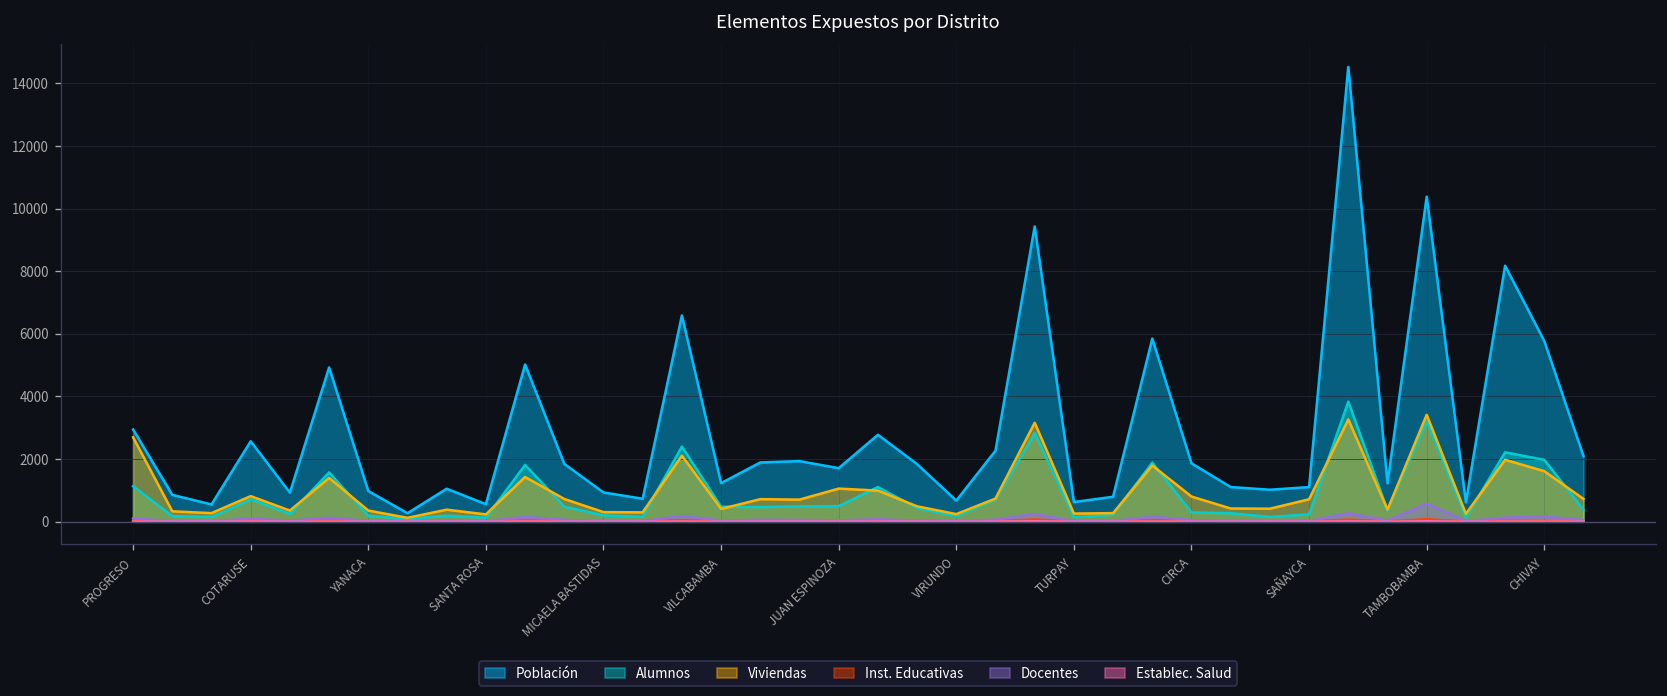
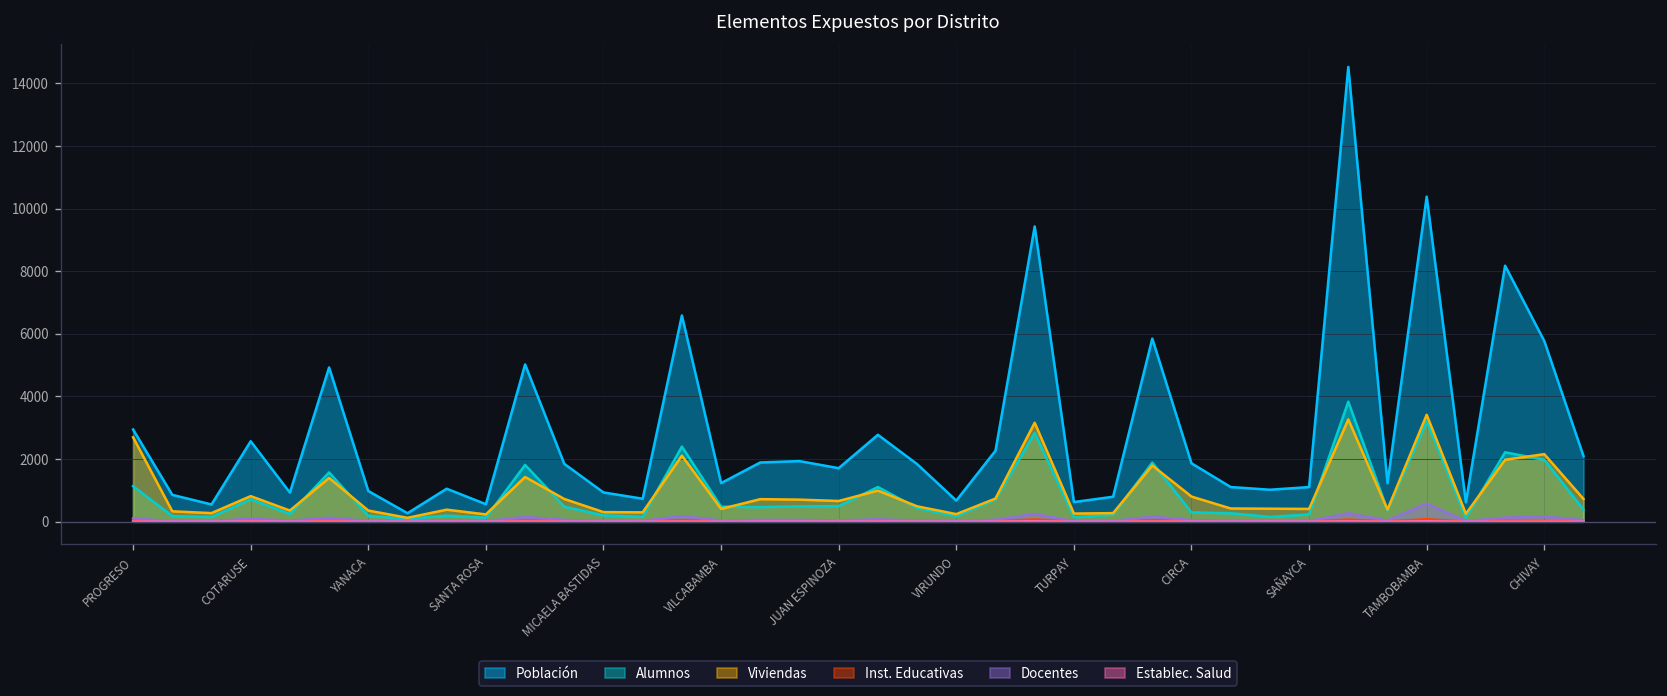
  {
    "Viviendas": {
      "PROGRESO": 2700,
      "COTARUSE": 800,
      "YANACA": 400,
      "SANTA ROSA": 200,
      "MICAELA BASTIDAS": 300,
-     "JUAN ESPINOZA": 1100,
+     "JUAN ESPINOZA": 700,
      "TURPAY": 300,
      "CIRCA": 800,
-     "SAÑAYCA": 700,
+     "SAÑAYCA": 400,
      "TAMBOBAMBA": 3400,
-     "CHIVAY": 1600
+     "CHIVAY": 2200
    },
    "Docentes": {
      "TAMBOBAMBA": 600,
      "CHIVAY": 200
    }
  }
